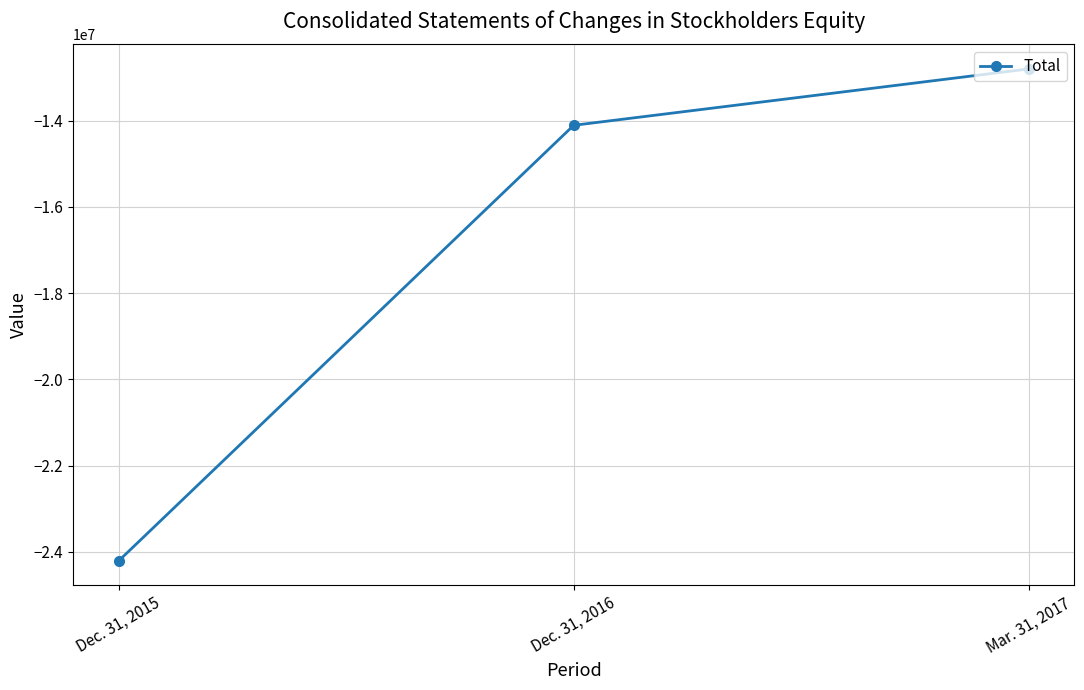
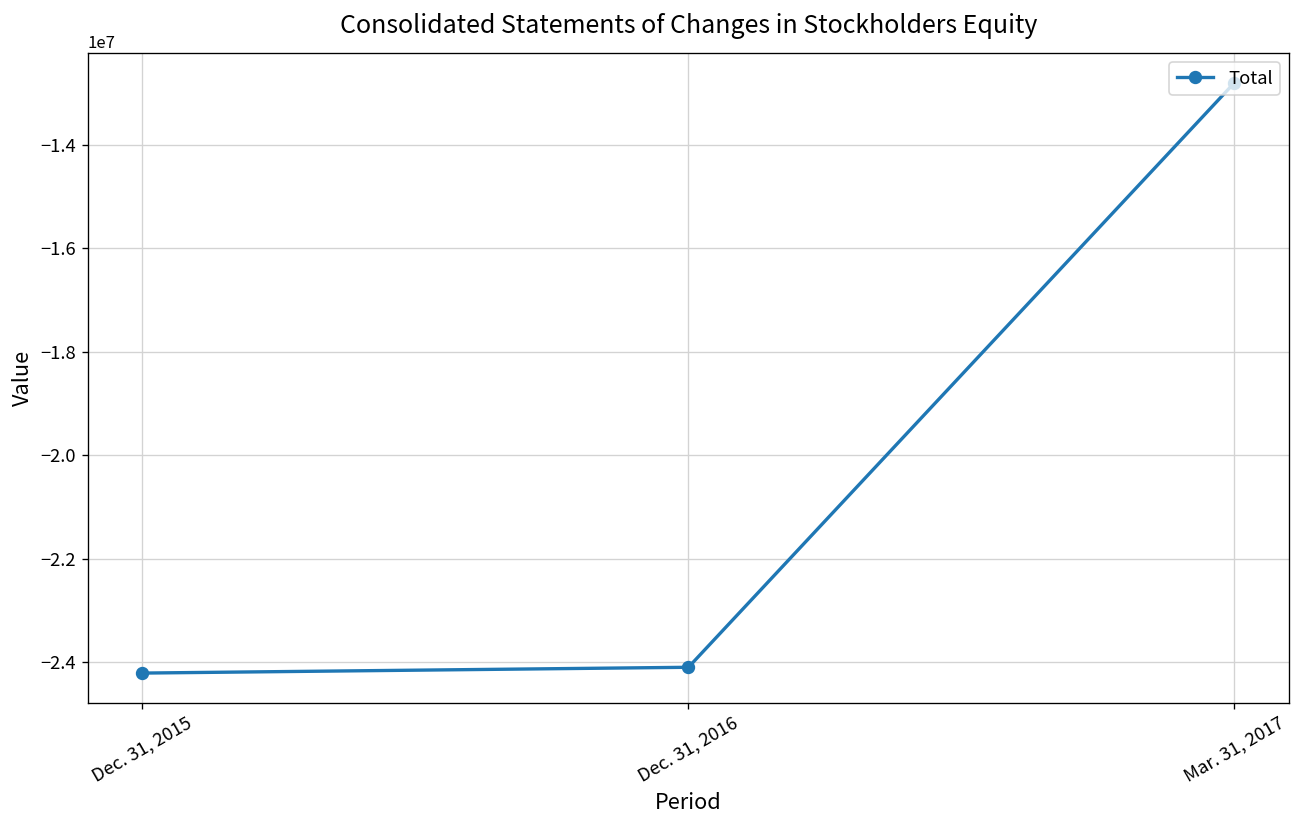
  {
    "Dec. 31, 2015": -24200000,
-   "Dec. 31, 2016": -14100000
+   "Dec. 31, 2016": -24100000
  }
